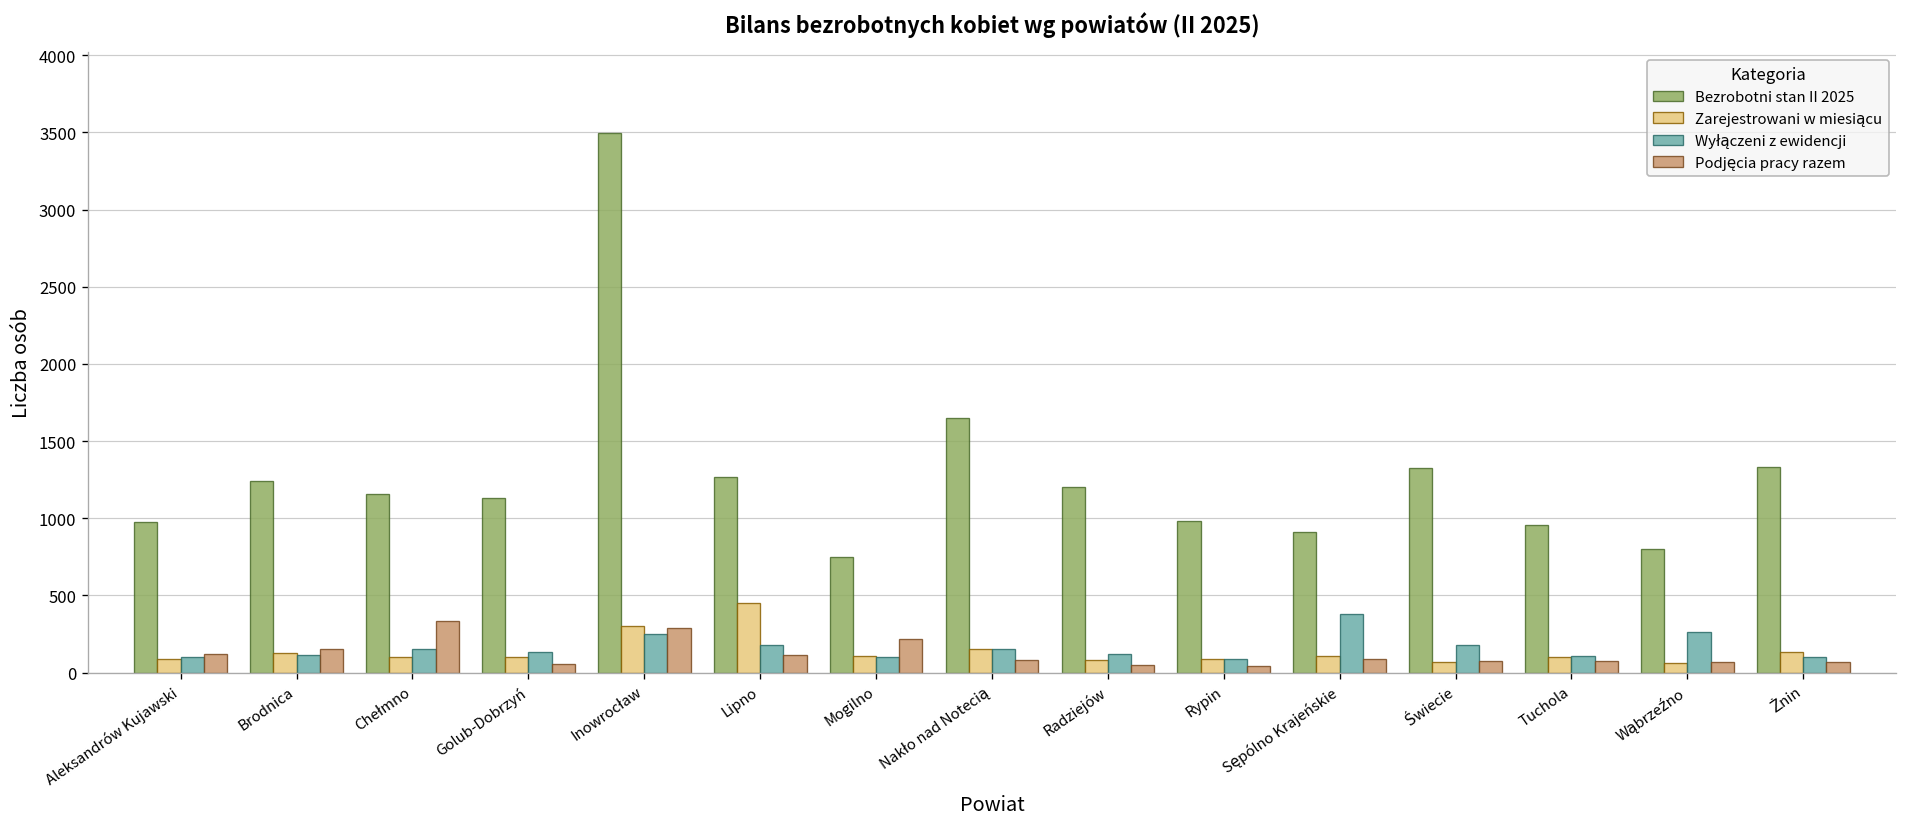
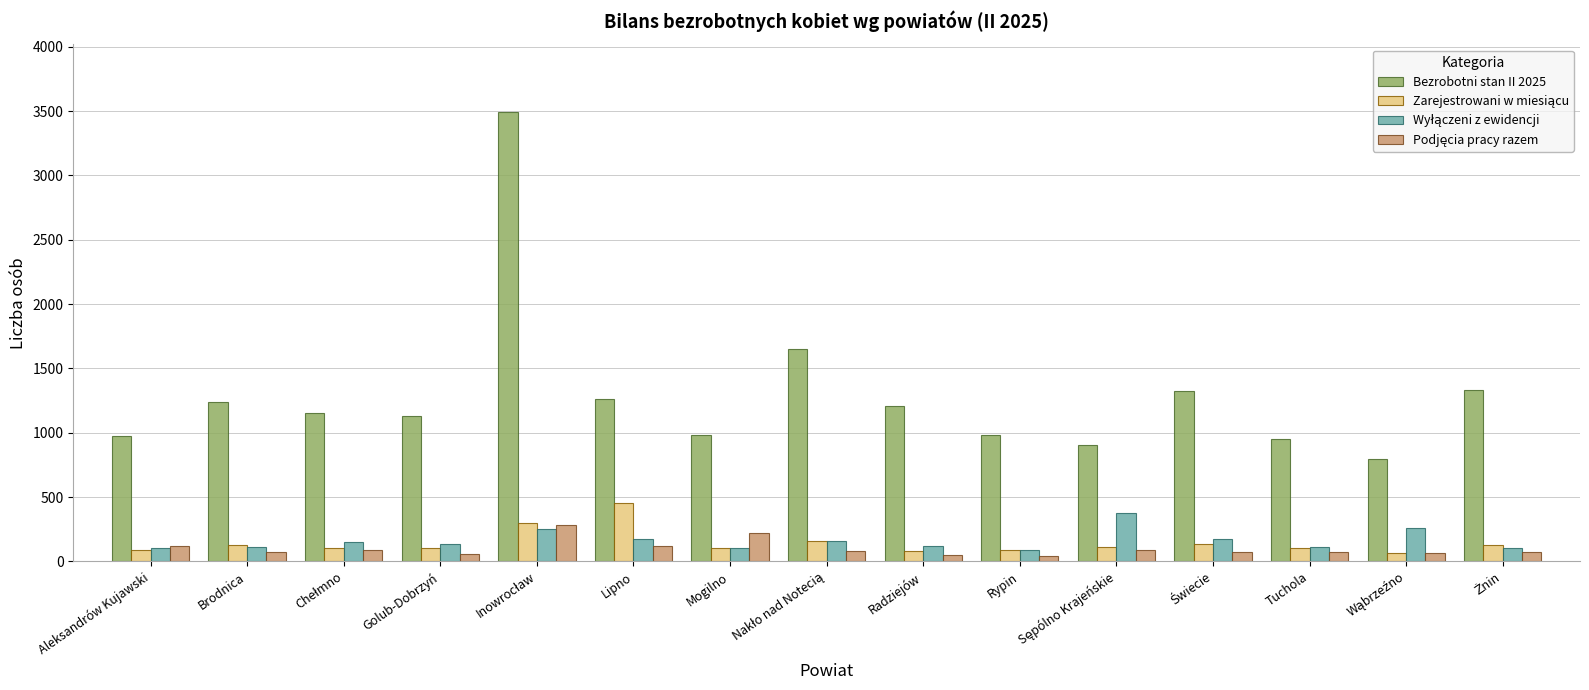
  {
    "Bezrobotni stan II 2025": {
      "Aleksandrów Kujawski": 980,
      "Brodnica": 1240,
      "Chełmno": 1160,
      "Golub-Dobrzyń": 1130,
      "Inowrocław": 3500,
      "Lipno": 1270,
-     "Mogilno": 750,
+     "Mogilno": 980,
      "Nakło nad Notecią": 1650,
      "Radziejów": 1210,
      "Rypin": 980,
      "Sępólno Krajeńskie": 910,
      "Świecie": 1330,
      "Tuchola": 960,
      "Wąbrzeźno": 800,
      "Żnin": 1330
    },
    "Zarejestrowani w miesiącu": {
      "Aleksandrów Kujawski": 90,
      "Brodnica": 130,
      "Chełmno": 100,
      "Golub-Dobrzyń": 100,
      "Inowrocław": 300,
      "Lipno": 450,
      "Mogilno": 110,
      "Nakło nad Notecią": 160,
      "Radziejów": 80,
      "Rypin": 90,
      "Sępólno Krajeńskie": 110,
-     "Świecie": 70,
+     "Świecie": 130,
      "Tuchola": 100,
      "Wąbrzeźno": 60,
      "Żnin": 130
    },
    "Wyłączeni z ewidencji": {
      "Aleksandrów Kujawski": 100,
      "Brodnica": 110,
      "Chełmno": 150,
      "Golub-Dobrzyń": 130,
      "Inowrocław": 250,
      "Lipno": 180,
      "Mogilno": 100,
      "Nakło nad Notecią": 160,
      "Radziejów": 120,
      "Rypin": 90,
      "Sępólno Krajeńskie": 380,
      "Świecie": 180,
      "Tuchola": 110,
      "Wąbrzeźno": 260,
      "Żnin": 100
    },
    "Podjęcia pracy razem": {
      "Aleksandrów Kujawski": 120,
-     "Brodnica": 150,
-     "Chełmno": 330,
+     "Brodnica": 70,
+     "Chełmno": 90,
      "Golub-Dobrzyń": 60,
      "Inowrocław": 290,
      "Lipno": 120,
      "Mogilno": 220,
      "Nakło nad Notecią": 80,
      "Radziejów": 50,
      "Rypin": 40,
      "Sępólno Krajeńskie": 90,
      "Świecie": 70,
      "Tuchola": 70,
      "Wąbrzeźno": 70,
      "Żnin": 70
    }
  }
